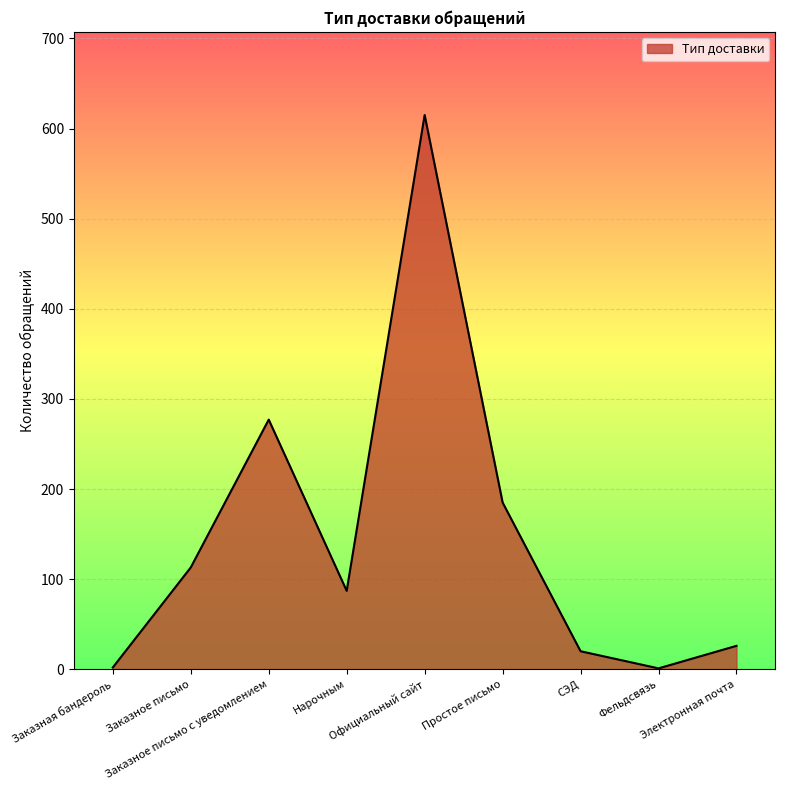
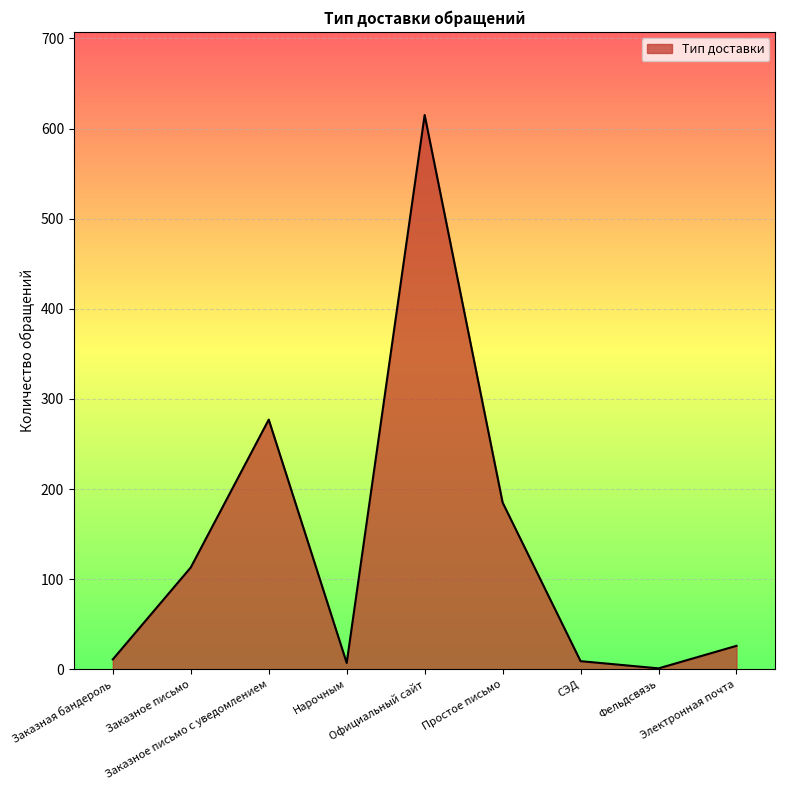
  {
-   "Заказная бандероль": 0,
+   "Заказная бандероль": 10,
    "Заказное письмо": 110,
    "Заказное письмо с уведомлением": 280,
-   "Нарочным": 90,
+   "Нарочным": 10,
    "Официальный сайт": 620,
    "Простое письмо": 190,
-   "СЭД": 20,
+   "СЭД": 10,
    "Фельдсвязь": 0,
    "Электронная почта": 30
  }
